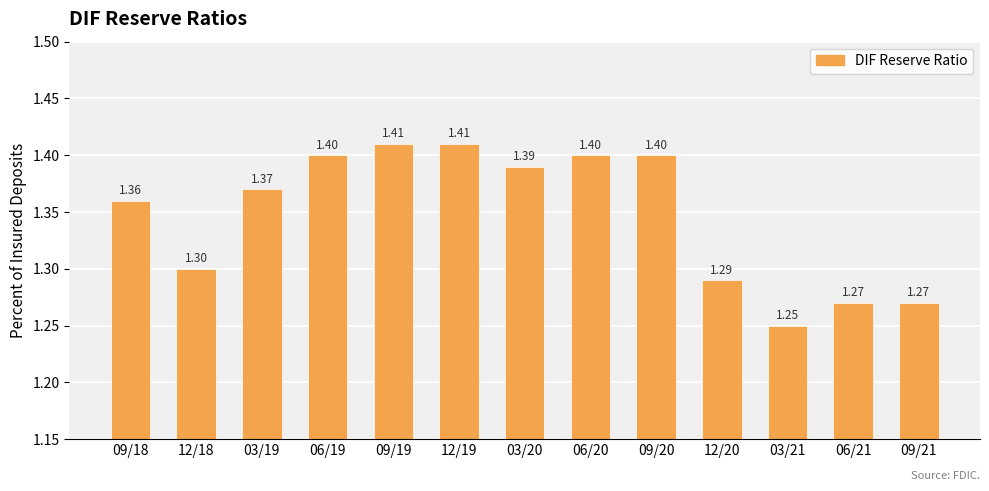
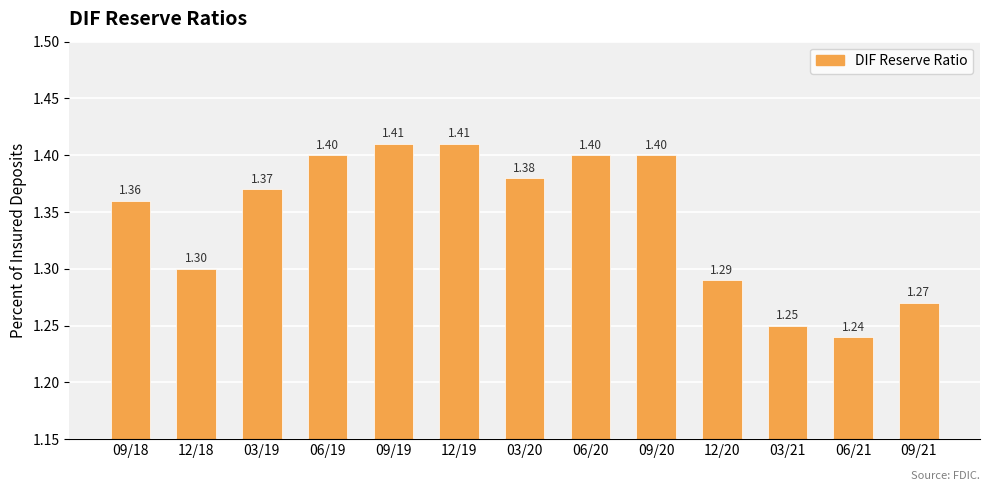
  {
    "09/18": 1.36,
    "12/18": 1.30,
    "03/19": 1.37,
    "06/19": 1.40,
    "09/19": 1.41,
    "12/19": 1.41,
-   "03/20": 1.39,
+   "03/20": 1.38,
    "06/20": 1.40,
    "09/20": 1.40,
    "12/20": 1.29,
    "03/21": 1.25,
-   "06/21": 1.27,
+   "06/21": 1.24,
    "09/21": 1.27
  }
